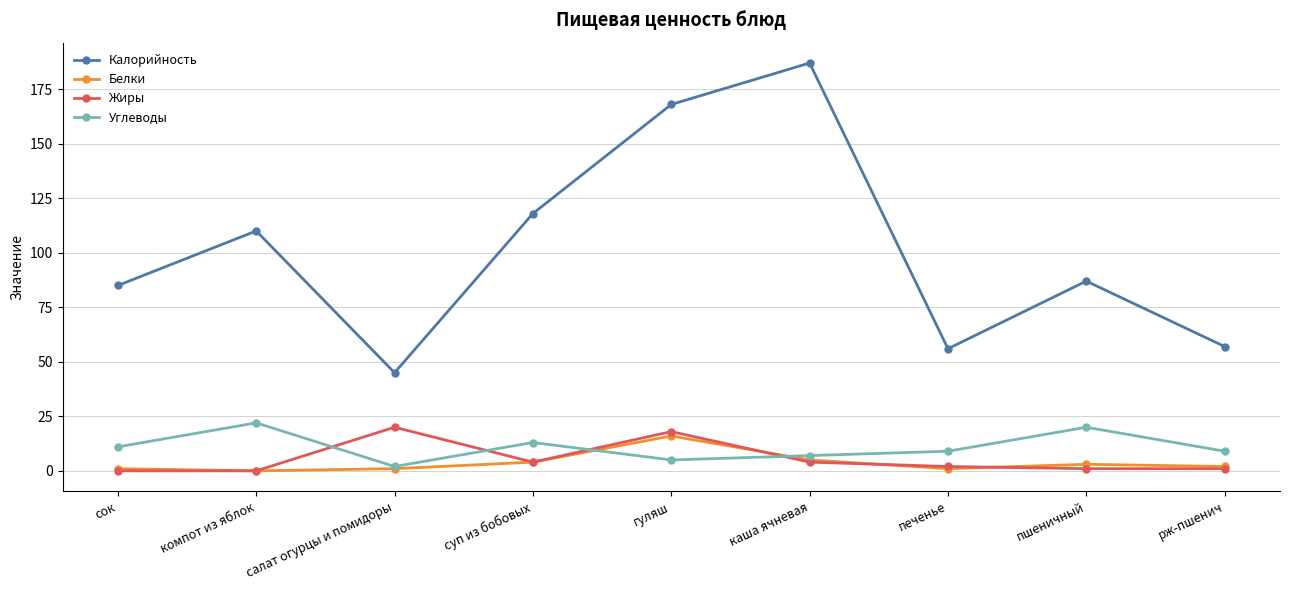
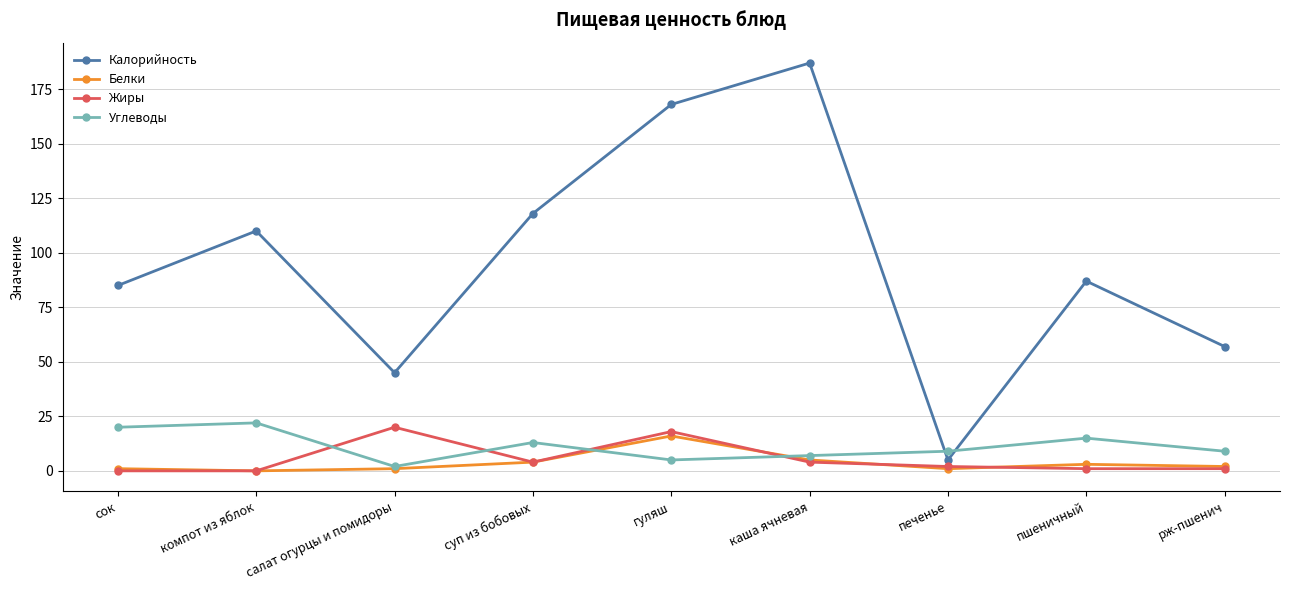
  {
    "Калорийность": {
      "сок": 85,
      "компот из яблок": 110,
      "салат огурцы и помидоры": 45,
      "суп из бобовых": 118,
      "гуляш": 168,
      "каша ячневая": 187,
-     "печенье": 56,
+     "печенье": 5,
      "пшеничный": 87,
      "рж-пшенич": 57
    },
    "Белки": {
      "гуляш": 16,
      "пшеничный": 3
    },
    "Жиры": {
      "салат огурцы и помидоры": 20,
      "гуляш": 18,
      "пшеничный": 1
    },
    "Углеводы": {
-     "сок": 11,
+     "сок": 20,
      "компот из яблок": 22,
      "суп из бобовых": 13,
      "гуляш": 5,
      "каша ячневая": 7,
      "печенье": 9,
-     "пшеничный": 20,
+     "пшеничный": 15,
      "рж-пшенич": 9
    }
  }
